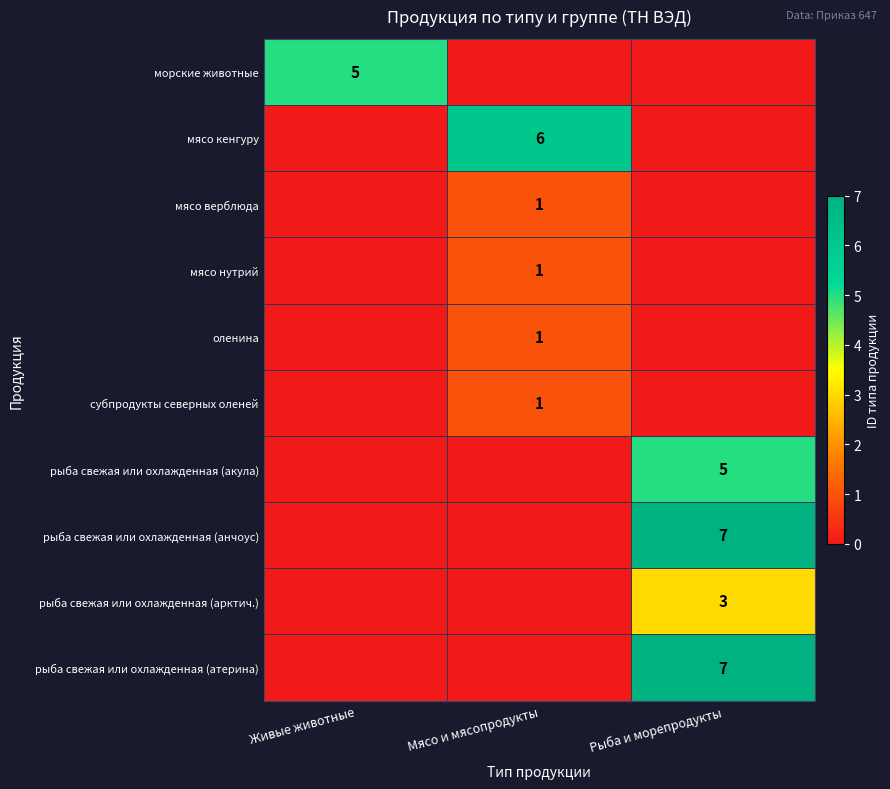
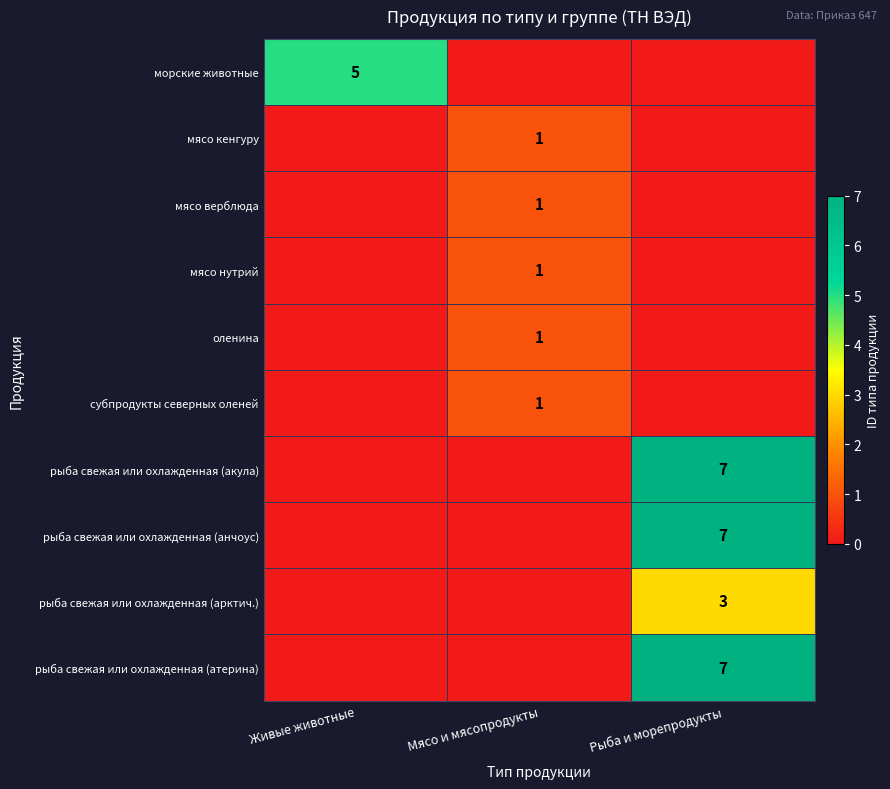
  {
    "морские животные": {
      "Живые животные": 5
    },
    "мясо кенгуру": {
-     "Мясо и мясопродукты": 6
+     "Мясо и мясопродукты": 1
    },
    "мясо верблюда": {
      "Мясо и мясопродукты": 1
    },
    "мясо нутрий": {
      "Мясо и мясопродукты": 1
    },
    "оленина": {
      "Мясо и мясопродукты": 1
    },
    "субпродукты северных оленей": {
      "Мясо и мясопродукты": 1
    },
    "рыба свежая или охлажденная (акула)": {
-     "Рыба и морепродукты": 5
+     "Рыба и морепродукты": 7
    },
    "рыба свежая или охлажденная (анчоус)": {
      "Рыба и морепродукты": 7
    },
    "рыба свежая или охлажденная (арктич.)": {
      "Рыба и морепродукты": 3
    },
    "рыба свежая или охлажденная (атерина)": {
      "Рыба и морепродукты": 7
    }
  }
